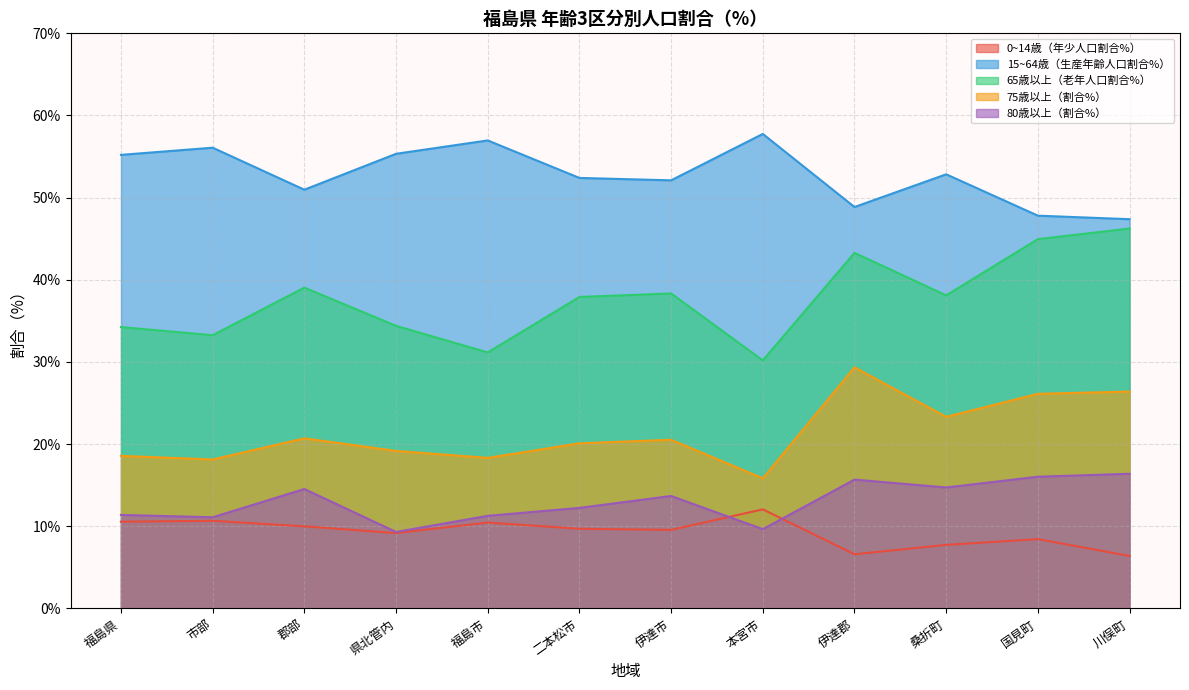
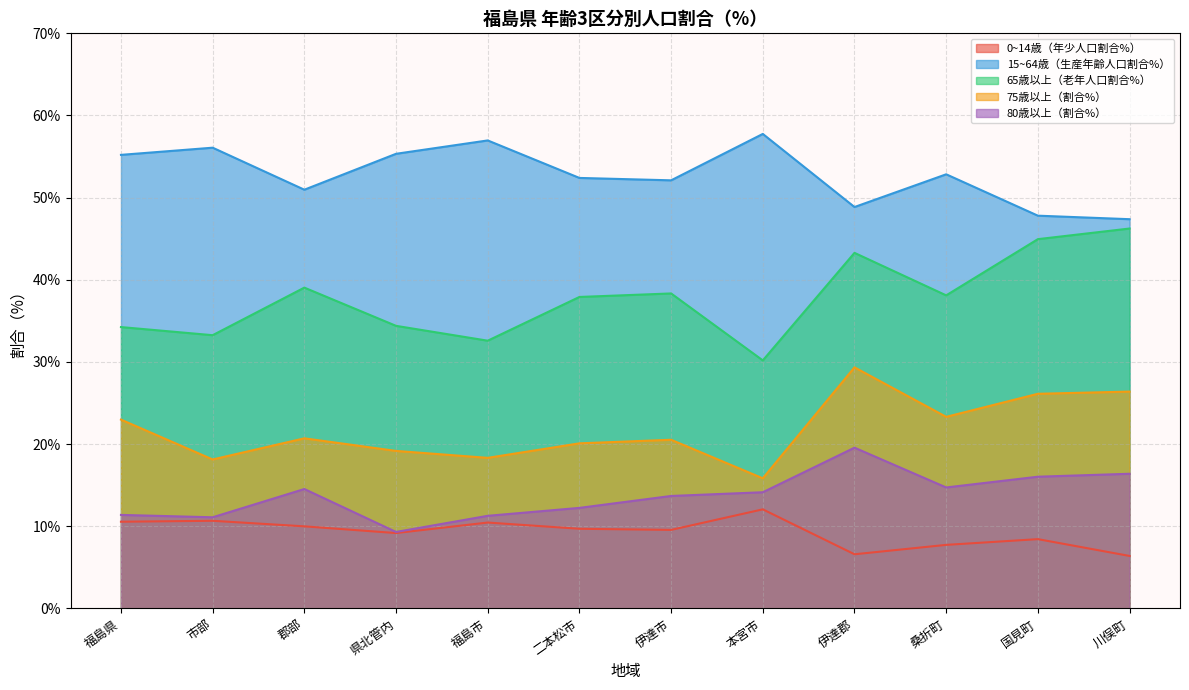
  {
    "0~14歳（年少人口割合%）": {
      "福島県": "11%",
      "市部": "11%",
      "郡部": "10%",
      "福島市": "10%",
      "二本松市": "10%",
      "伊達市": "10%",
      "本宮市": "12%",
      "伊達郡": "7%",
      "桑折町": "8%",
      "国見町": "8%",
      "川俣町": "6%"
    },
    "15~64歳（生産年齢人口割合%）": {
      "福島県": "55%",
      "市部": "56%",
      "郡部": "51%",
      "県北管内": "55%",
      "福島市": "57%",
      "二本松市": "52%",
      "伊達市": "52%",
      "本宮市": "58%",
      "伊達郡": "49%",
      "桑折町": "53%",
      "国見町": "48%",
      "川俣町": "47%"
    },
    "65歳以上（老年人口割合%）": {
      "福島県": "34%",
      "市部": "33%",
      "郡部": "39%",
      "県北管内": "34%",
-     "福島市": "31%",
+     "福島市": "33%",
      "二本松市": "38%",
      "伊達市": "38%",
      "本宮市": "30%",
      "伊達郡": "43%",
      "桑折町": "38%",
      "国見町": "45%",
      "川俣町": "46%"
    },
    "75歳以上（割合%）": {
-     "福島県": "19%",
+     "福島県": "23%",
      "市部": "18%",
      "郡部": "21%",
      "県北管内": "19%",
      "福島市": "18%",
      "二本松市": "20%",
      "伊達市": "21%",
      "本宮市": "16%",
      "伊達郡": "29%",
      "桑折町": "23%",
      "国見町": "26%",
      "川俣町": "26%"
    },
    "80歳以上（割合%）": {
      "福島県": "11%",
      "市部": "11%",
      "郡部": "15%",
      "福島市": "11%",
      "二本松市": "12%",
      "伊達市": "14%",
-     "本宮市": "10%",
-     "伊達郡": "16%",
+     "本宮市": "14%",
+     "伊達郡": "20%",
      "桑折町": "15%",
      "国見町": "16%",
      "川俣町": "16%"
    }
  }
